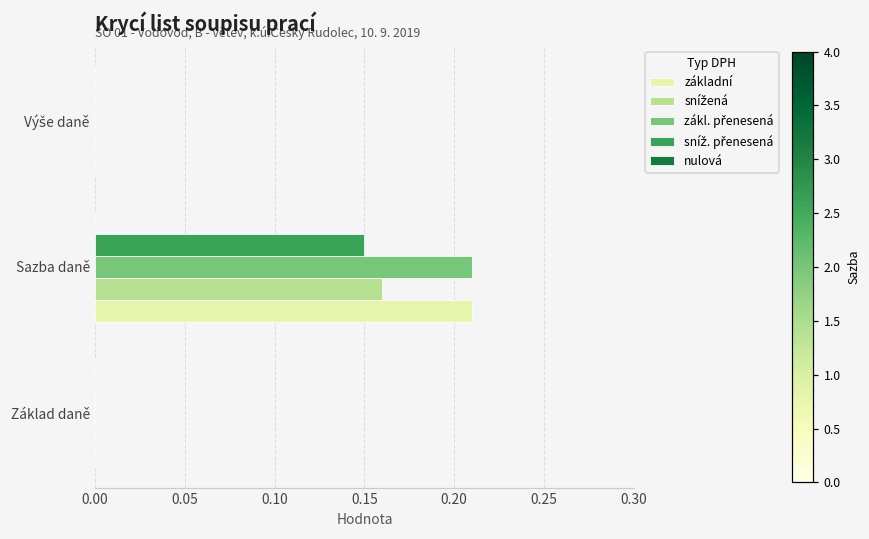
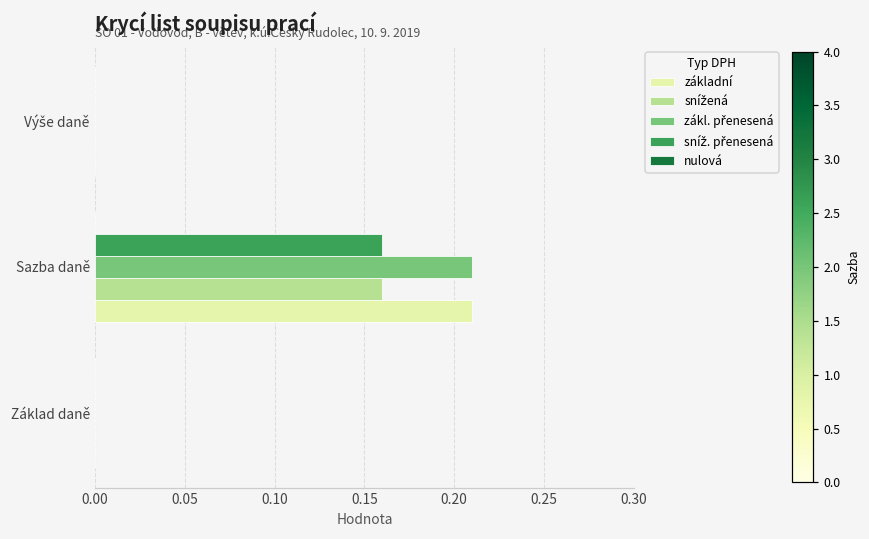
  {
    "zákl. přenesená": {
      "Výše daně": 0.00,
      "Sazba daně": 0.21,
      "Základ daně": 0.00
    },
    "sníž. přenesená": {
      "Výše daně": 0.00,
-     "Sazba daně": 0.15,
+     "Sazba daně": 0.16,
      "Základ daně": 0.00
    },
    "nulová": {
      "Výše daně": 0.00,
      "Sazba daně": 0.00,
      "Základ daně": 0.00
    }
  }
